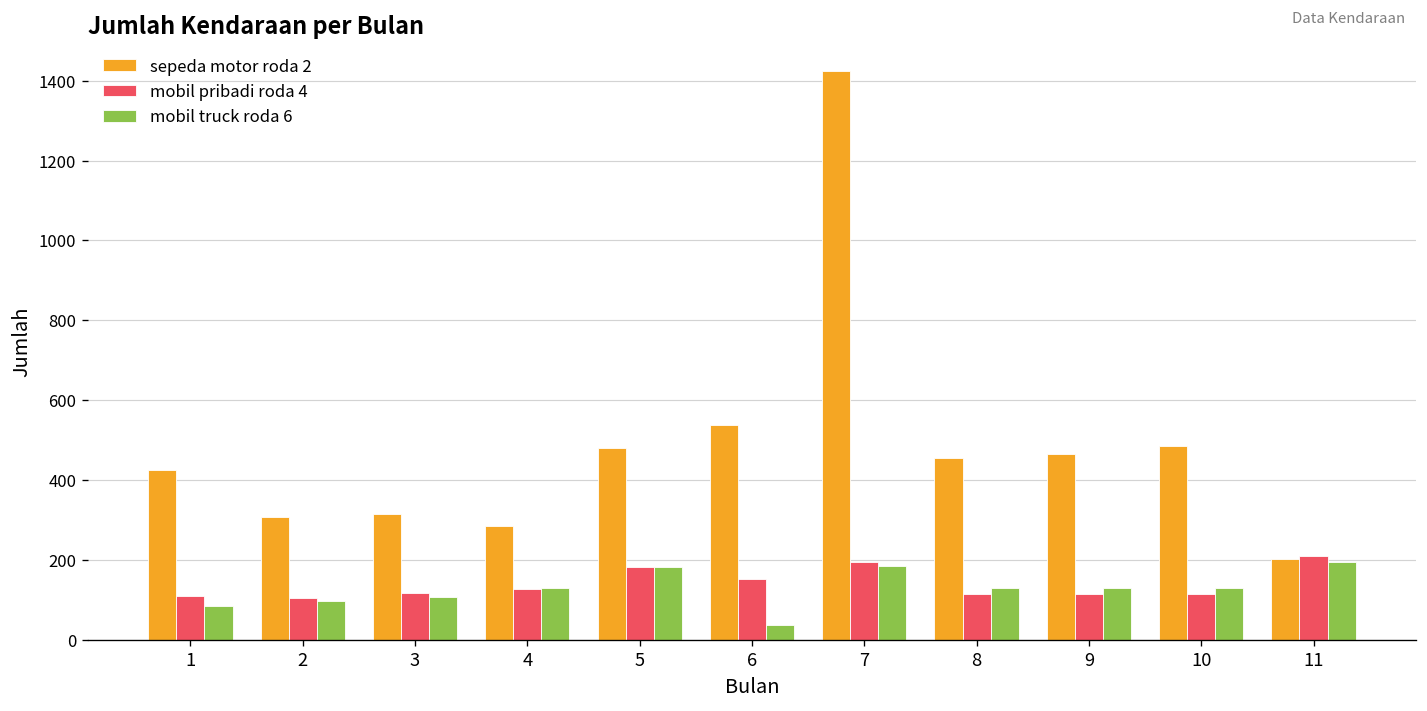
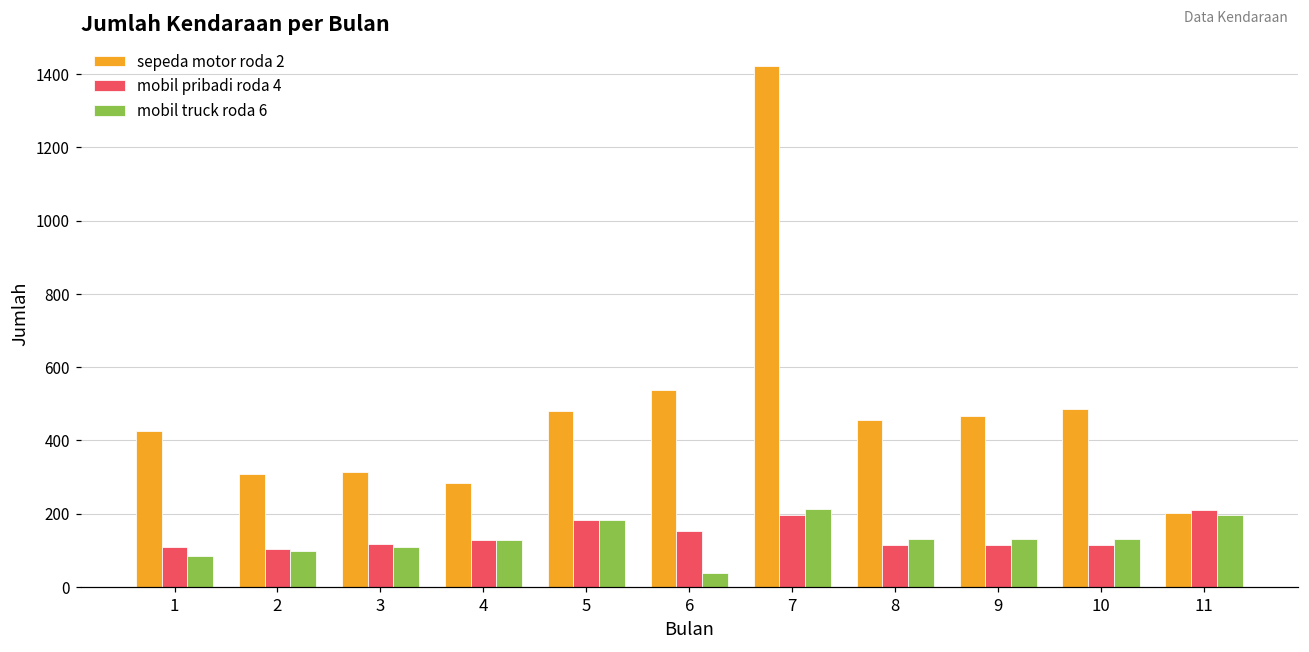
  {
    "sepeda motor roda 2": {
      "1": 430,
      "2": 310,
      "3": 310,
      "4": 280,
      "5": 480,
      "6": 540,
      "7": 1420,
      "8": 460,
      "9": 470,
      "10": 490,
      "11": 200
    },
    "mobil pribadi roda 4": {
      "1": 110,
      "2": 100,
      "3": 120,
      "4": 130,
      "5": 180,
      "6": 150,
      "7": 200,
      "8": 120,
      "9": 120,
      "10": 120,
      "11": 210
    },
    "mobil truck roda 6": {
      "1": 80,
      "2": 100,
      "3": 110,
      "4": 130,
      "5": 180,
      "6": 40,
-     "7": 190,
+     "7": 210,
      "8": 130,
      "9": 130,
      "10": 130,
      "11": 200
    }
  }
